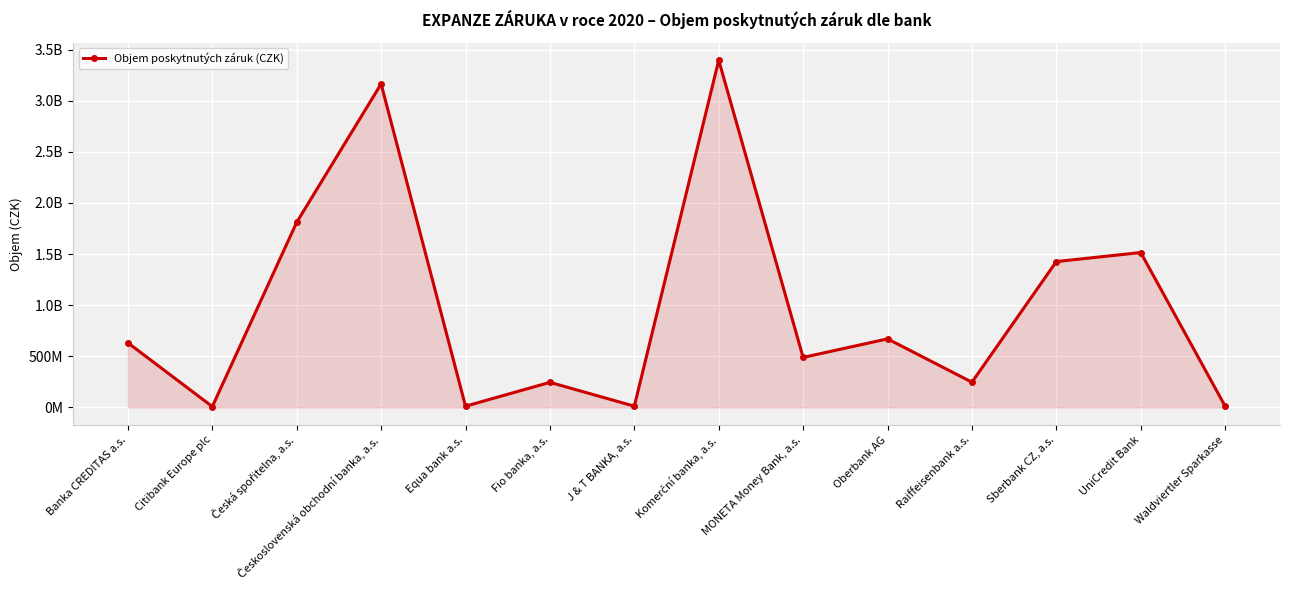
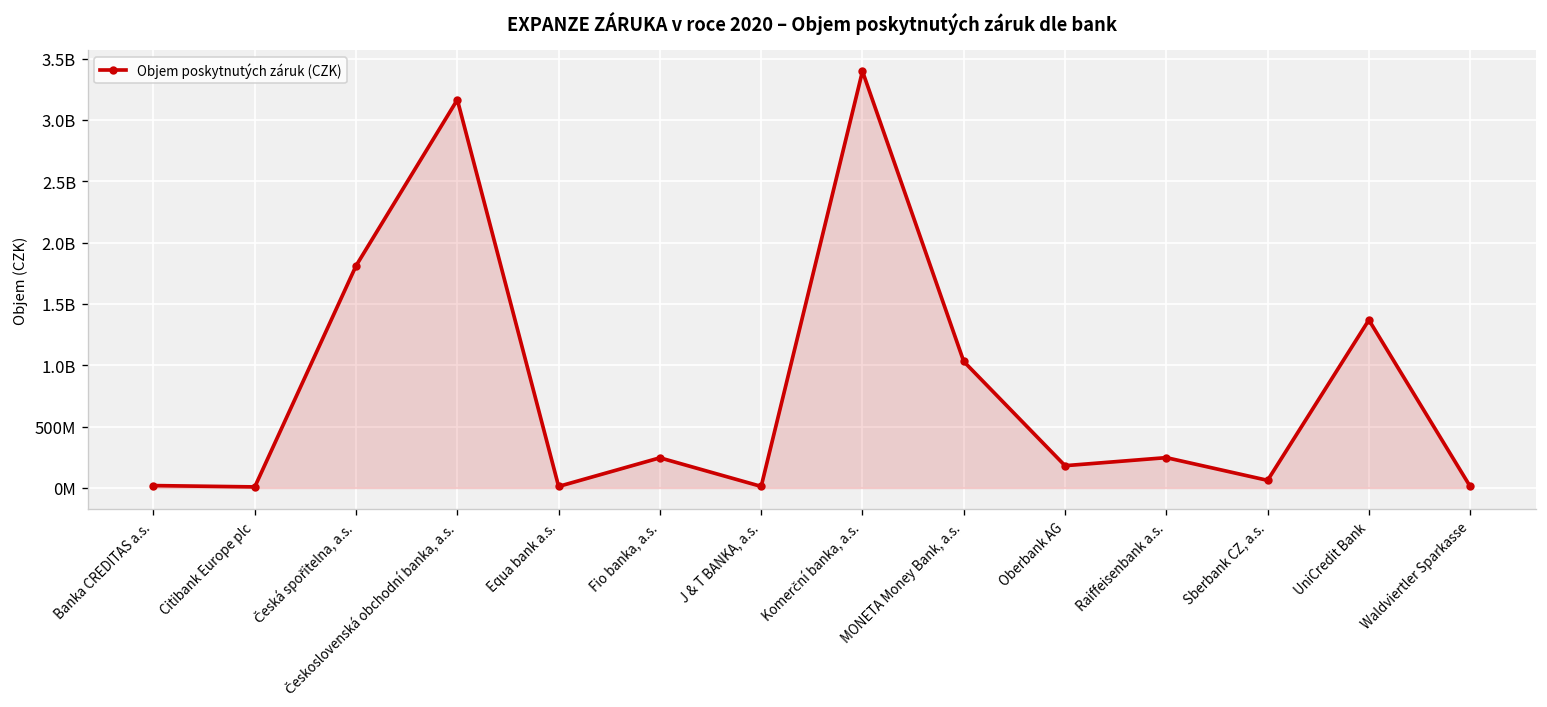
  {
-   "Banka CREDITAS a.s.": 630000000,
+   "Banka CREDITAS a.s.": 20000000,
    "Citibank Europe plc": 10000000,
    "Česká spořitelna, a.s.": 1810000000,
    "Československá obchodní banka, a.s.": 3160000000,
    "Equa bank a.s.": 10000000,
    "Fio banka, a.s.": 250000000,
    "J & T BANKA, a.s.": 10000000,
    "Komerční banka, a.s.": 3400000000,
-   "MONETA Money Bank, a.s.": 490000000,
-   "Oberbank AG": 670000000,
+   "MONETA Money Bank, a.s.": 1030000000,
+   "Oberbank AG": 180000000,
    "Raiffeisenbank a.s.": 250000000,
-   "Sberbank CZ, a.s.": 1430000000,
-   "UniCredit Bank": 1510000000,
+   "Sberbank CZ, a.s.": 60000000,
+   "UniCredit Bank": 1370000000,
    "Waldviertler Sparkasse": 10000000
  }
